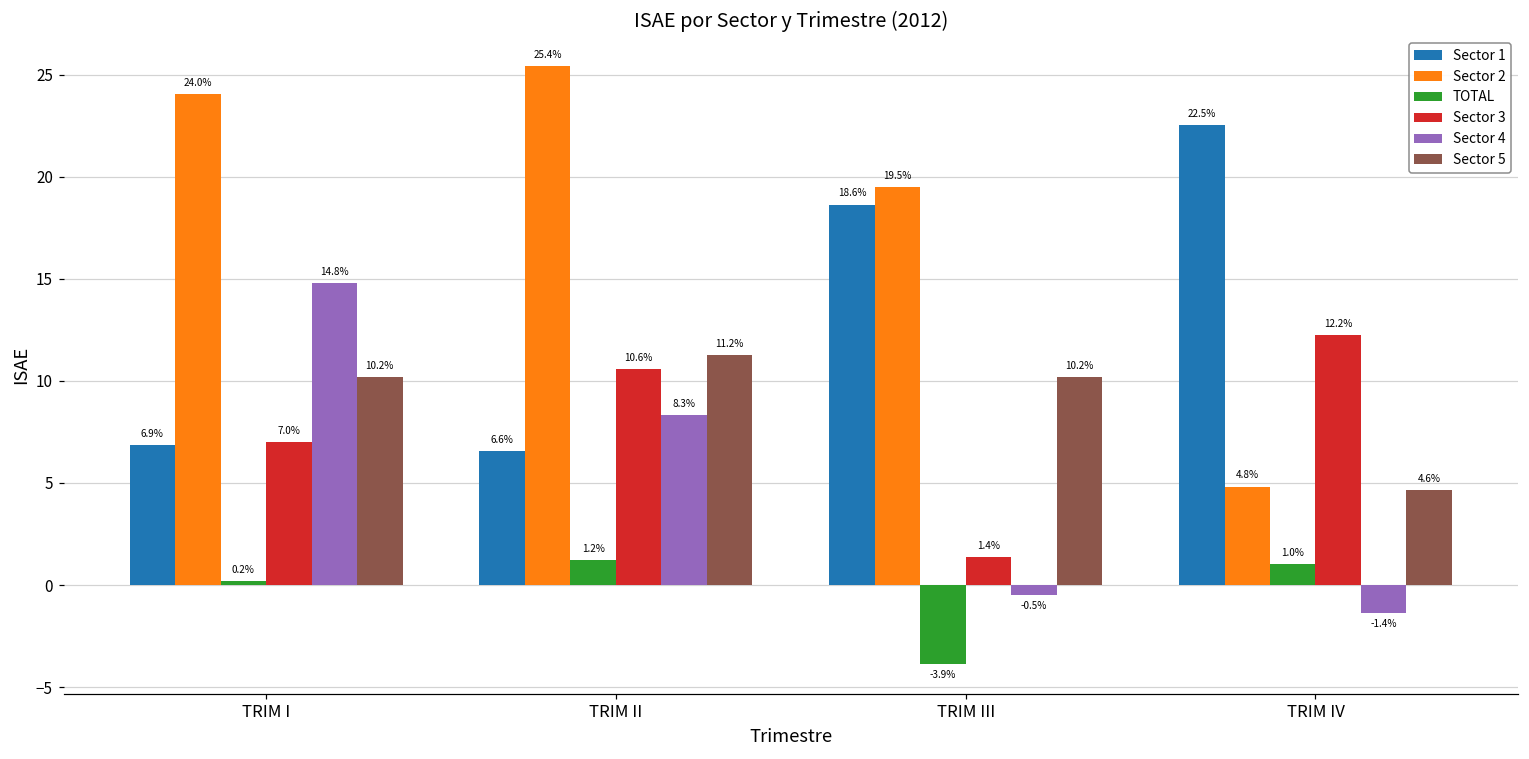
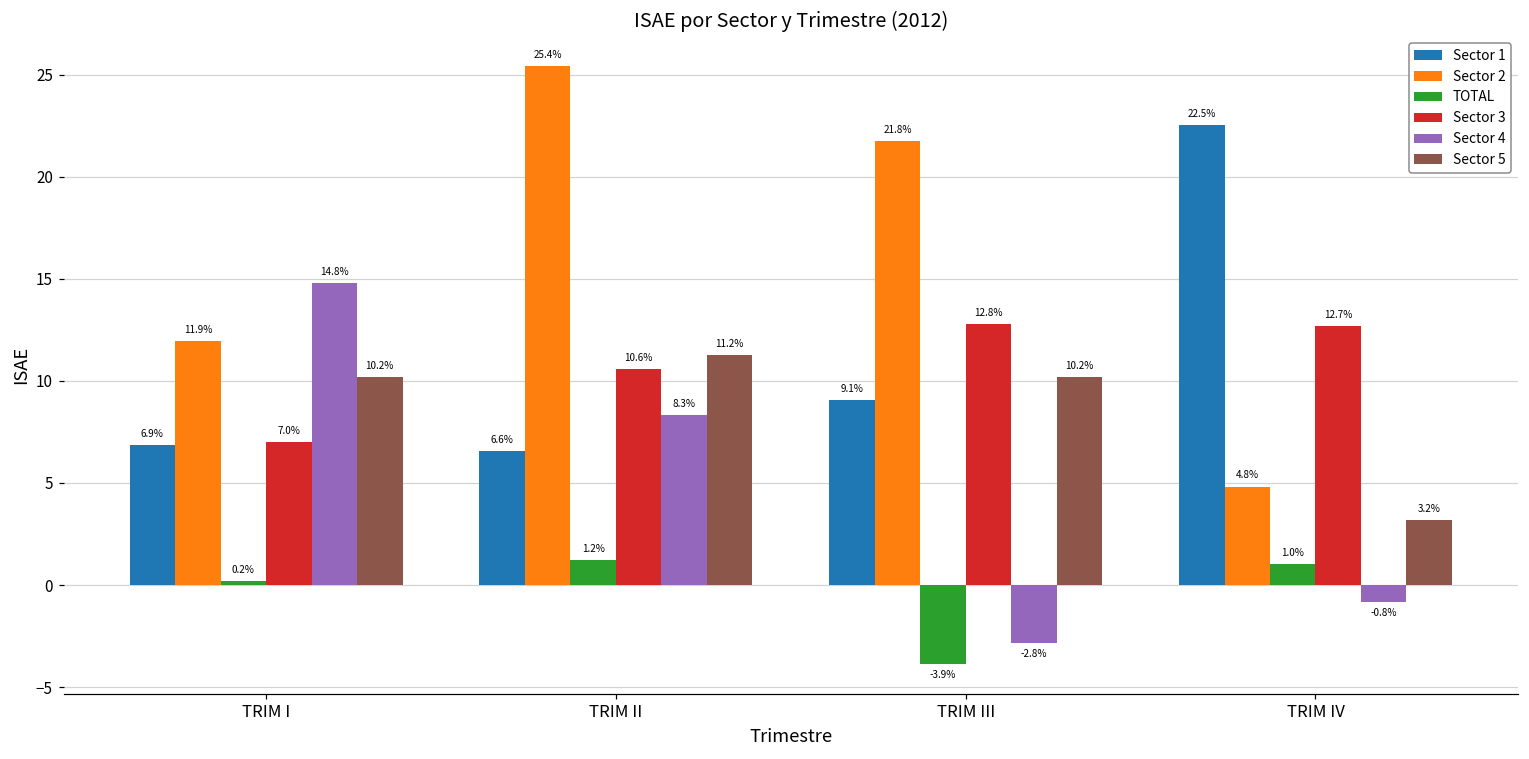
  {
    "Sector 1": {
      "TRIM I": "6.9%",
      "TRIM II": "6.6%",
-     "TRIM III": "18.6%",
+     "TRIM III": "9.1%",
      "TRIM IV": "22.5%"
    },
    "Sector 2": {
-     "TRIM I": "24.0%",
+     "TRIM I": "11.9%",
      "TRIM II": "25.4%",
-     "TRIM III": "19.5%",
+     "TRIM III": "21.8%",
      "TRIM IV": "4.8%"
    },
    "TOTAL": {
      "TRIM I": "0.2%",
      "TRIM II": "1.2%",
      "TRIM III": "-3.9%",
      "TRIM IV": "1.0%"
    },
    "Sector 3": {
      "TRIM I": "7.0%",
      "TRIM II": "10.6%",
-     "TRIM III": "1.4%",
-     "TRIM IV": "12.2%"
+     "TRIM III": "12.8%",
+     "TRIM IV": "12.7%"
    },
    "Sector 4": {
      "TRIM I": "14.8%",
      "TRIM II": "8.3%",
-     "TRIM III": "-0.5%",
-     "TRIM IV": "-1.4%"
+     "TRIM III": "-2.8%",
+     "TRIM IV": "-0.8%"
    },
    "Sector 5": {
      "TRIM I": "10.2%",
      "TRIM II": "11.2%",
      "TRIM III": "10.2%",
-     "TRIM IV": "4.6%"
+     "TRIM IV": "3.2%"
    }
  }
